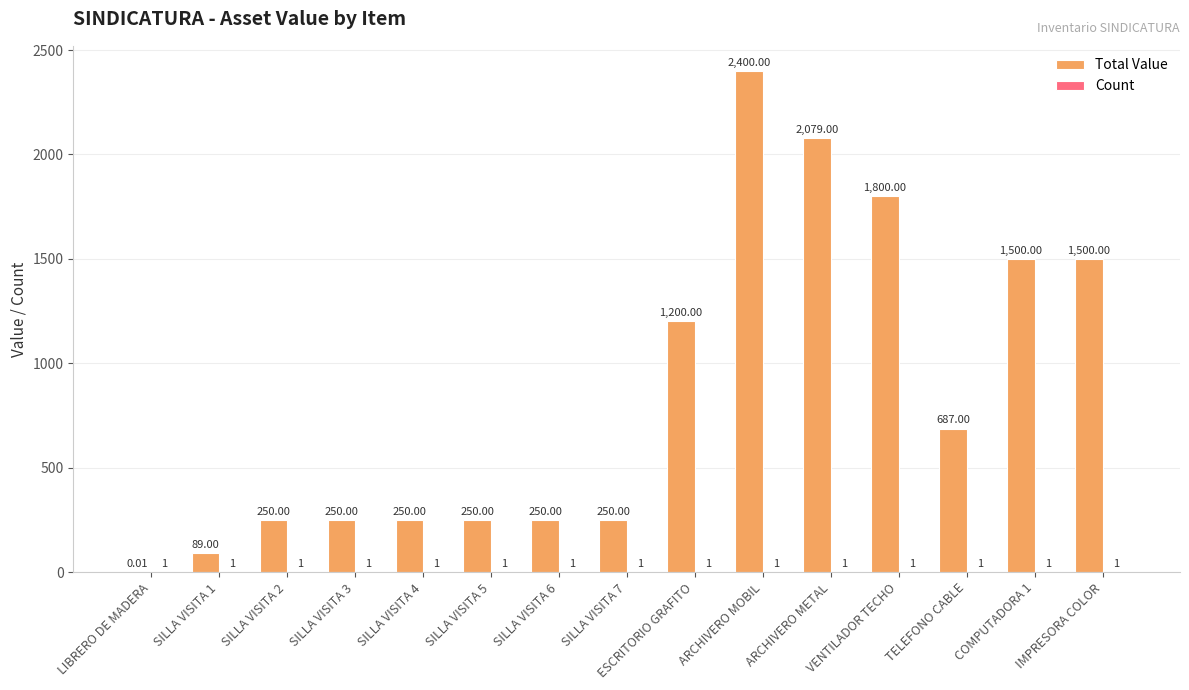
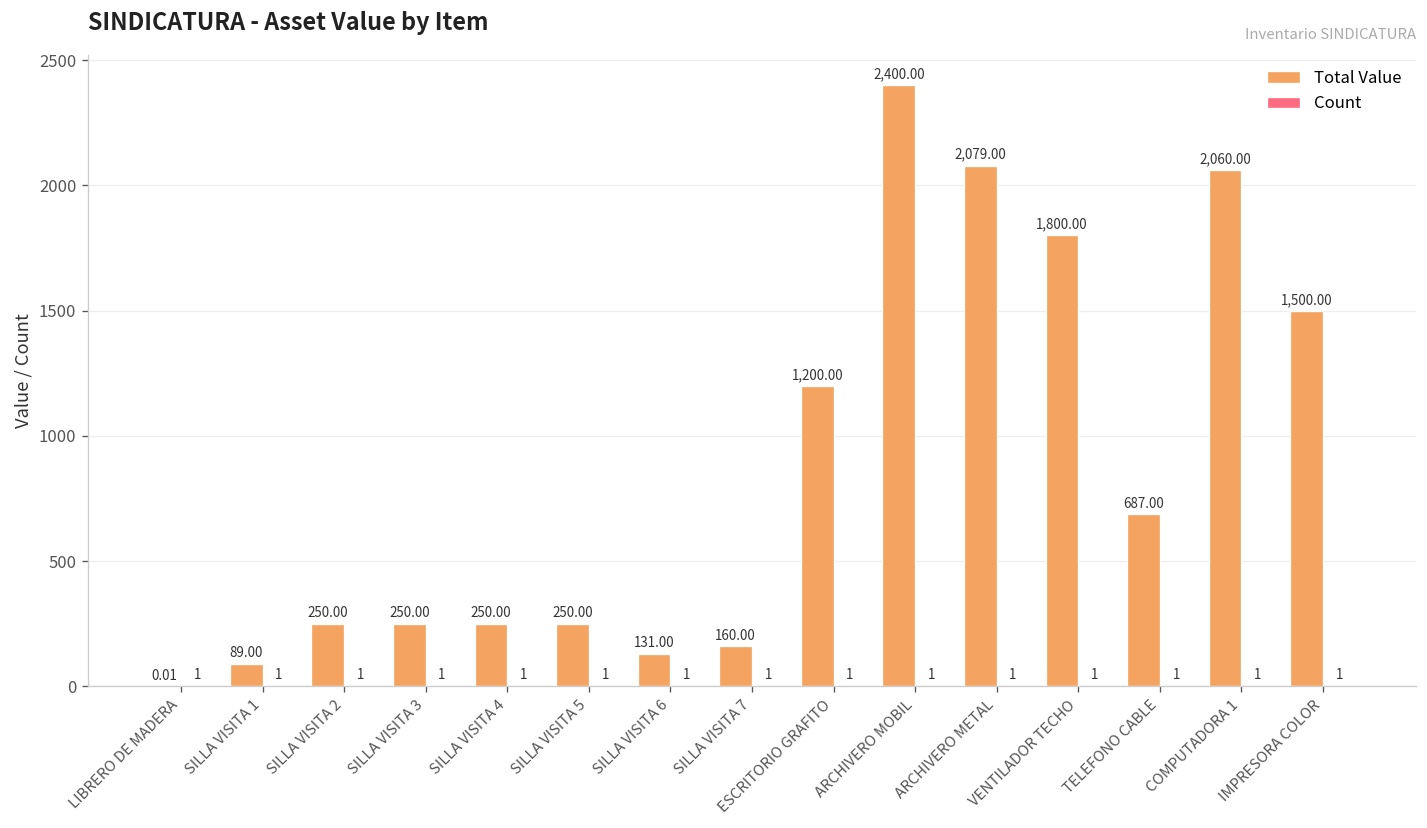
  {
    "Total Value": {
      "LIBRERO DE MADERA": "0.01",
      "SILLA VISITA 1": "89.00",
      "SILLA VISITA 2": "250.00",
      "SILLA VISITA 3": "250.00",
      "SILLA VISITA 4": "250.00",
      "SILLA VISITA 5": "250.00",
-     "SILLA VISITA 6": "250.00",
-     "SILLA VISITA 7": "250.00",
+     "SILLA VISITA 6": "131.00",
+     "SILLA VISITA 7": "160.00",
      "ESCRITORIO GRAFITO": "1,200.00",
      "ARCHIVERO MOBIL": "2,400.00",
      "ARCHIVERO METAL": "2,079.00",
      "VENTILADOR TECHO": "1,800.00",
      "TELEFONO CABLE": "687.00",
-     "COMPUTADORA 1": "1,500.00",
+     "COMPUTADORA 1": "2,060.00",
      "IMPRESORA COLOR": "1,500.00"
    },
    "Count": {
      "LIBRERO DE MADERA": "1",
      "SILLA VISITA 1": "1",
      "SILLA VISITA 2": "1",
      "SILLA VISITA 3": "1",
      "SILLA VISITA 4": "1",
      "SILLA VISITA 5": "1",
      "SILLA VISITA 6": "1",
      "SILLA VISITA 7": "1",
      "ESCRITORIO GRAFITO": "1",
      "ARCHIVERO MOBIL": "1",
      "ARCHIVERO METAL": "1",
      "VENTILADOR TECHO": "1",
      "TELEFONO CABLE": "1",
      "COMPUTADORA 1": "1",
      "IMPRESORA COLOR": "1"
    }
  }
